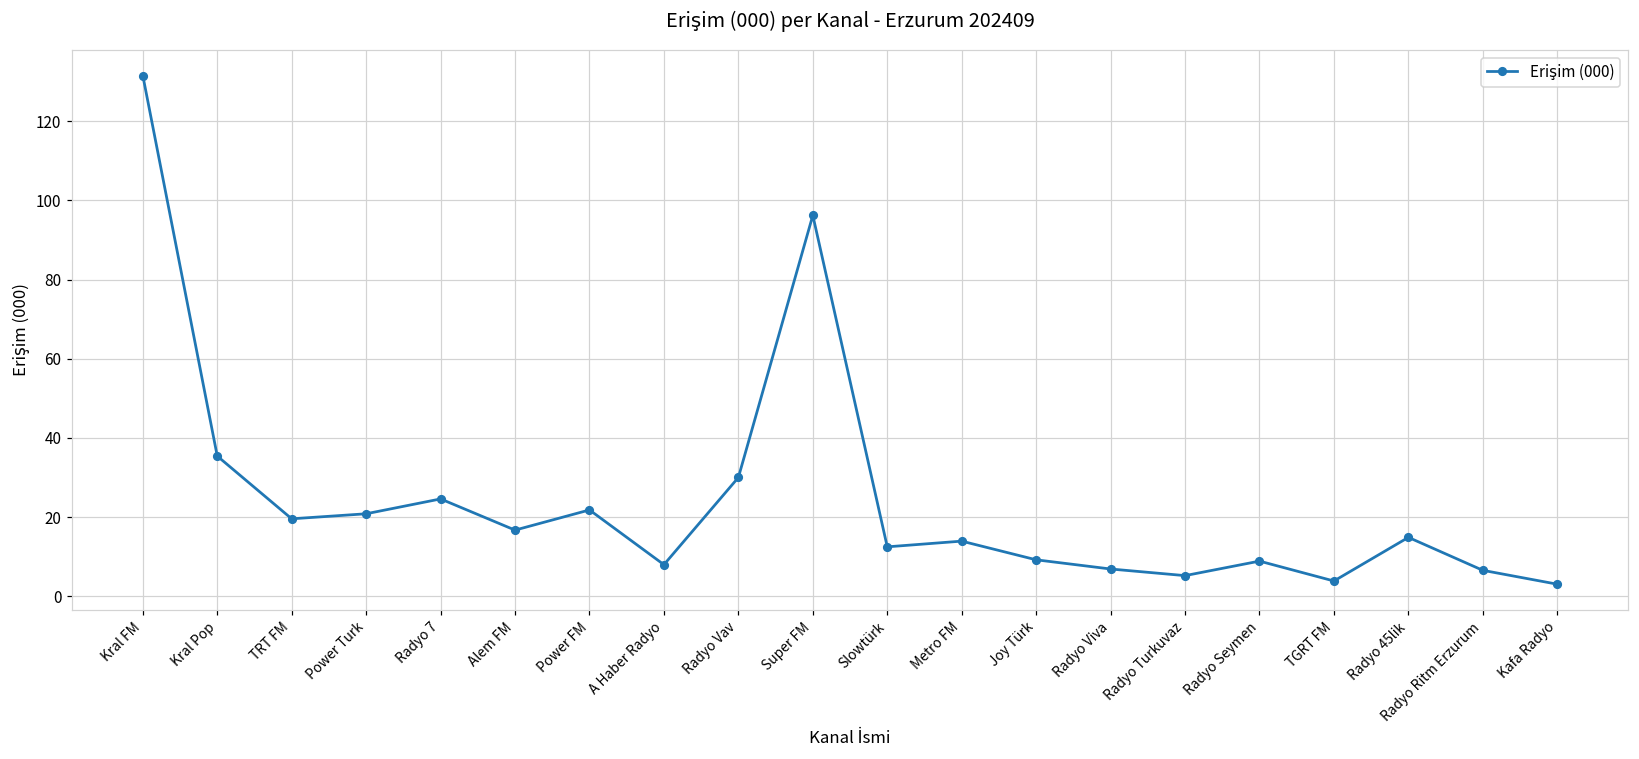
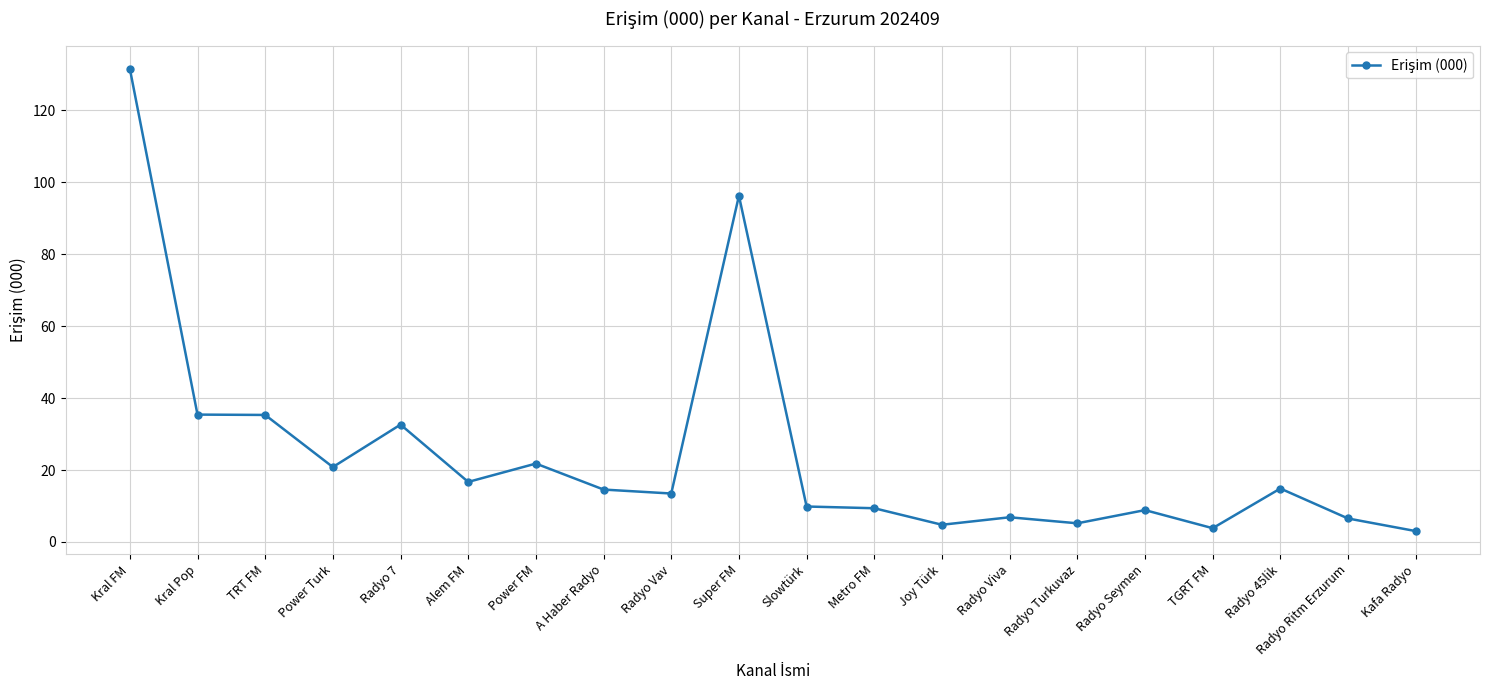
  {
    "Kral FM": 132,
    "Kral Pop": 35,
-   "TRT FM": 20,
+   "TRT FM": 35,
    "Power Turk": 21,
-   "Radyo 7": 25,
+   "Radyo 7": 33,
    "Alem FM": 17,
    "Power FM": 22,
-   "A Haber Radyo": 8,
-   "Radyo Vav": 30,
+   "A Haber Radyo": 15,
+   "Radyo Vav": 13,
    "Super FM": 96,
-   "Slowtürk": 12,
-   "Metro FM": 14,
-   "Joy Türk": 9,
+   "Slowtürk": 10,
+   "Metro FM": 9,
+   "Joy Türk": 5,
    "Radyo Viva": 7,
    "Radyo Turkuvaz": 5,
    "Radyo Seymen": 9,
    "TGRT FM": 4,
    "Radyo 45lik": 15,
    "Radyo Ritm Erzurum": 7,
    "Kafa Radyo": 3
  }
